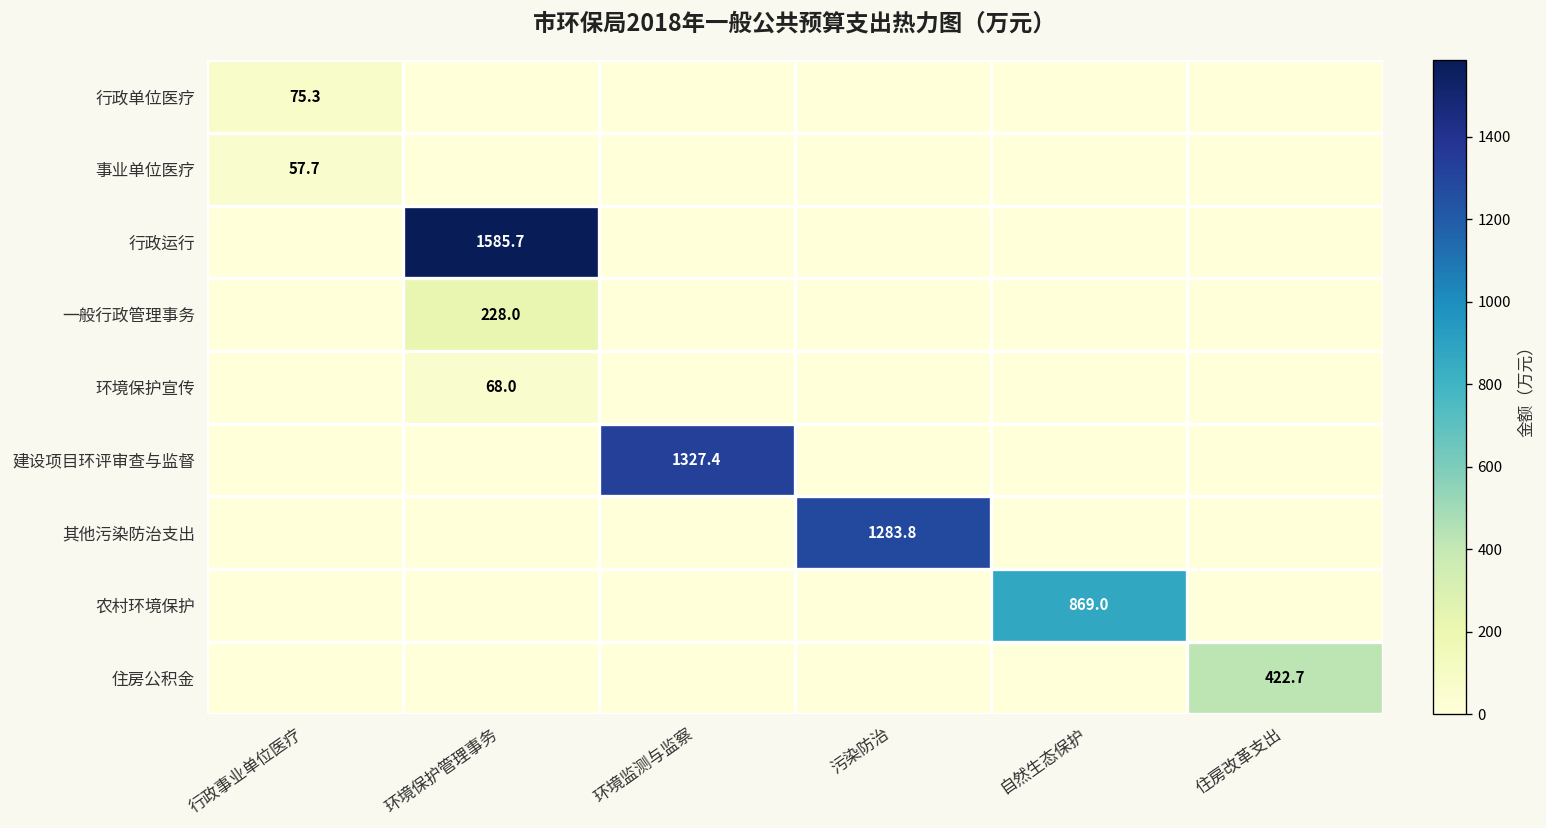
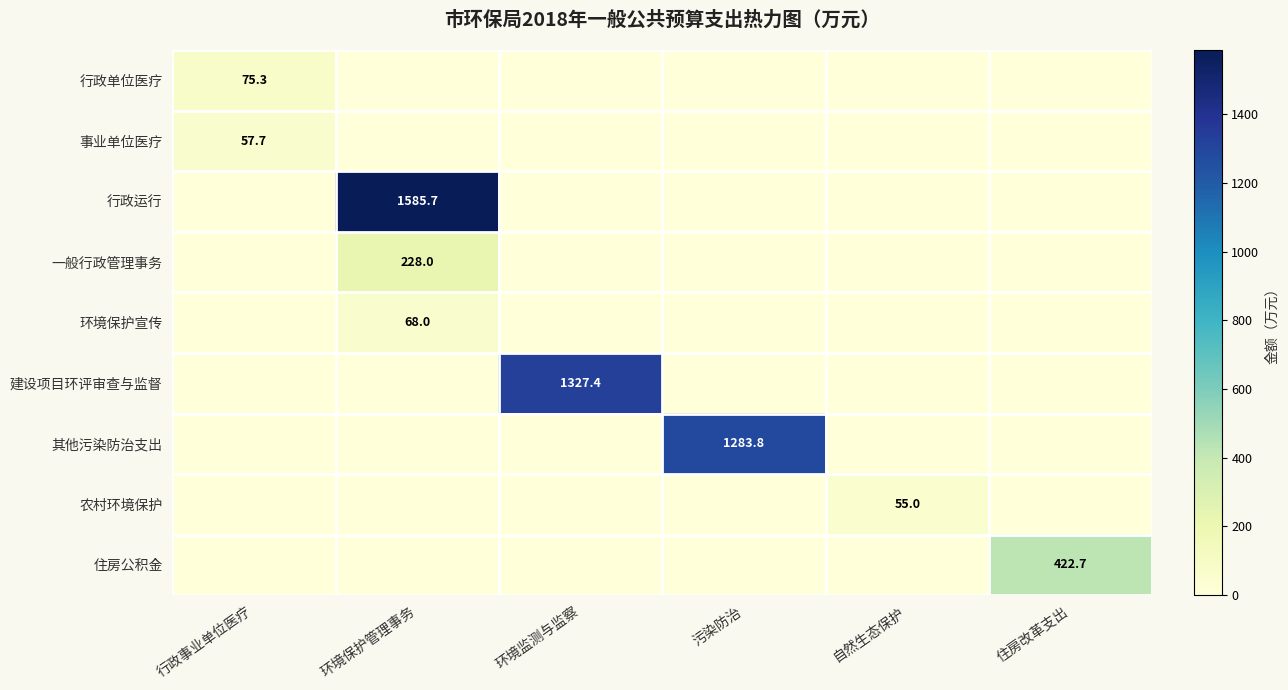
  {
    "行政单位医疗": {
      "行政事业单位医疗": 75.3
    },
    "事业单位医疗": {
      "行政事业单位医疗": 57.7
    },
    "行政运行": {
      "环境保护管理事务": 1585.7
    },
    "一般行政管理事务": {
      "环境保护管理事务": 228.0
    },
    "环境保护宣传": {
      "环境保护管理事务": 68.0
    },
    "建设项目环评审查与监督": {
      "环境监测与监察": 1327.4
    },
    "其他污染防治支出": {
      "污染防治": 1283.8
    },
    "农村环境保护": {
-     "自然生态保护": 869.0
+     "自然生态保护": 55.0
    },
    "住房公积金": {
      "住房改革支出": 422.7
    }
  }
